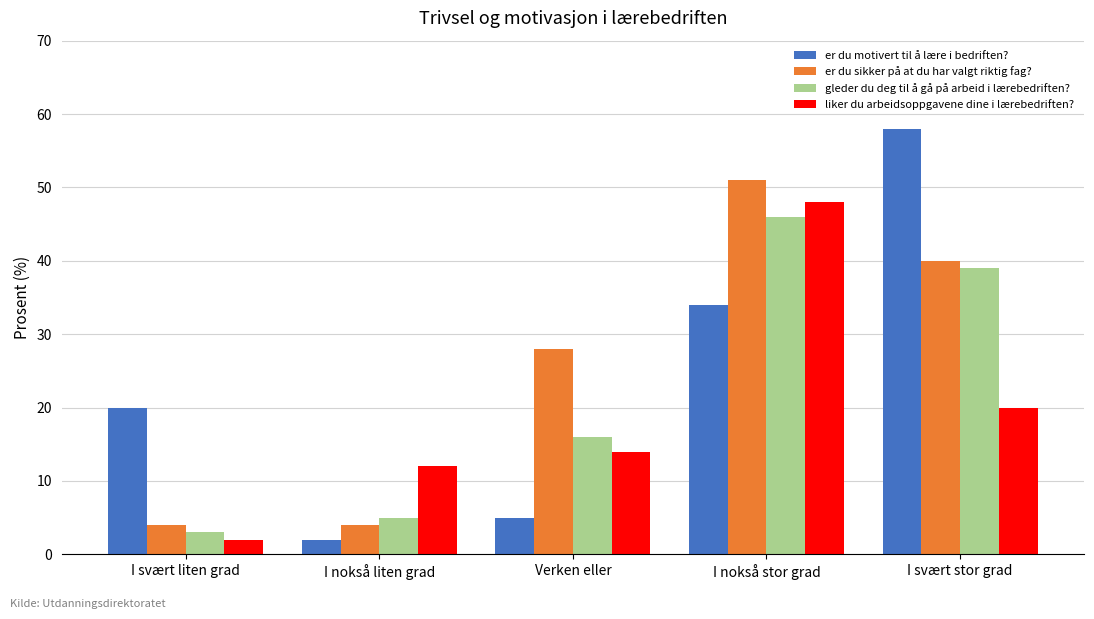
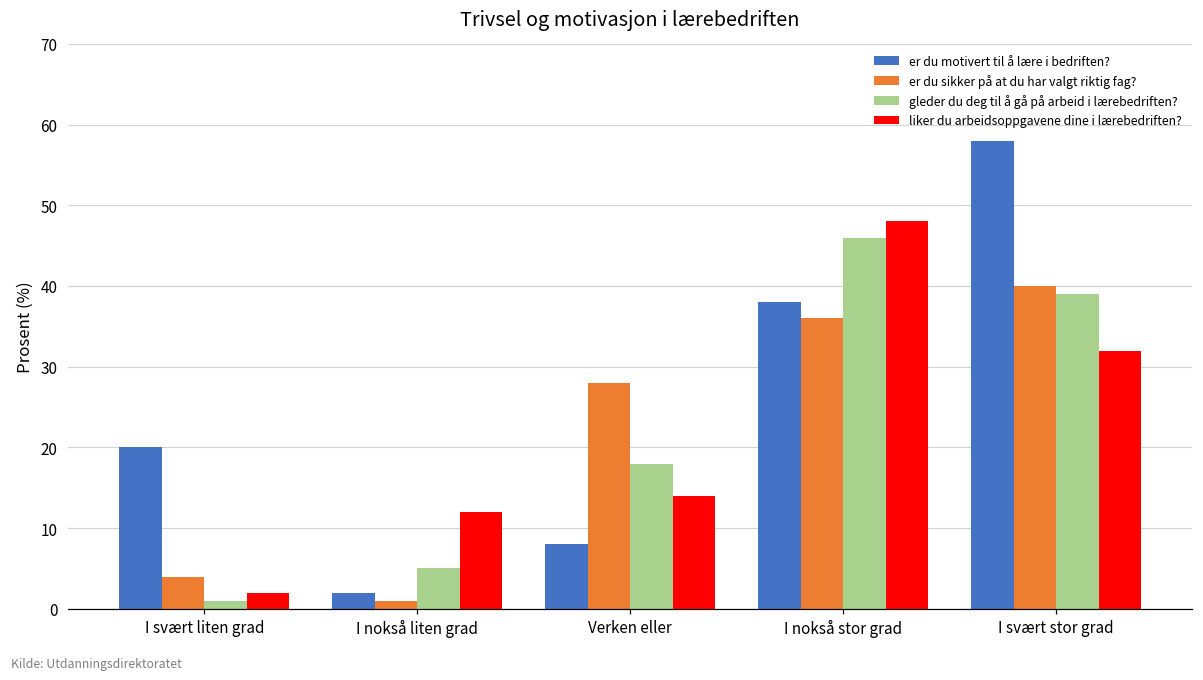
  {
    "er du motivert til å lære i bedriften?": {
      "I svært liten grad": 20,
      "I nokså liten grad": 2,
-     "Verken eller": 5,
-     "I nokså stor grad": 34,
+     "Verken eller": 8,
+     "I nokså stor grad": 38,
      "I svært stor grad": 58
    },
    "er du sikker på at du har valgt riktig fag?": {
      "I svært liten grad": 4,
-     "I nokså liten grad": 4,
+     "I nokså liten grad": 1,
      "Verken eller": 28,
-     "I nokså stor grad": 51,
+     "I nokså stor grad": 36,
      "I svært stor grad": 40
    },
    "gleder du deg til å gå på arbeid i lærebedriften?": {
-     "I svært liten grad": 3,
+     "I svært liten grad": 1,
      "I nokså liten grad": 5,
-     "Verken eller": 16,
+     "Verken eller": 18,
      "I nokså stor grad": 46,
      "I svært stor grad": 39
    },
    "liker du arbeidsoppgavene dine i lærebedriften?": {
      "I svært liten grad": 2,
      "I nokså liten grad": 12,
      "Verken eller": 14,
      "I nokså stor grad": 48,
-     "I svært stor grad": 20
+     "I svært stor grad": 32
    }
  }
